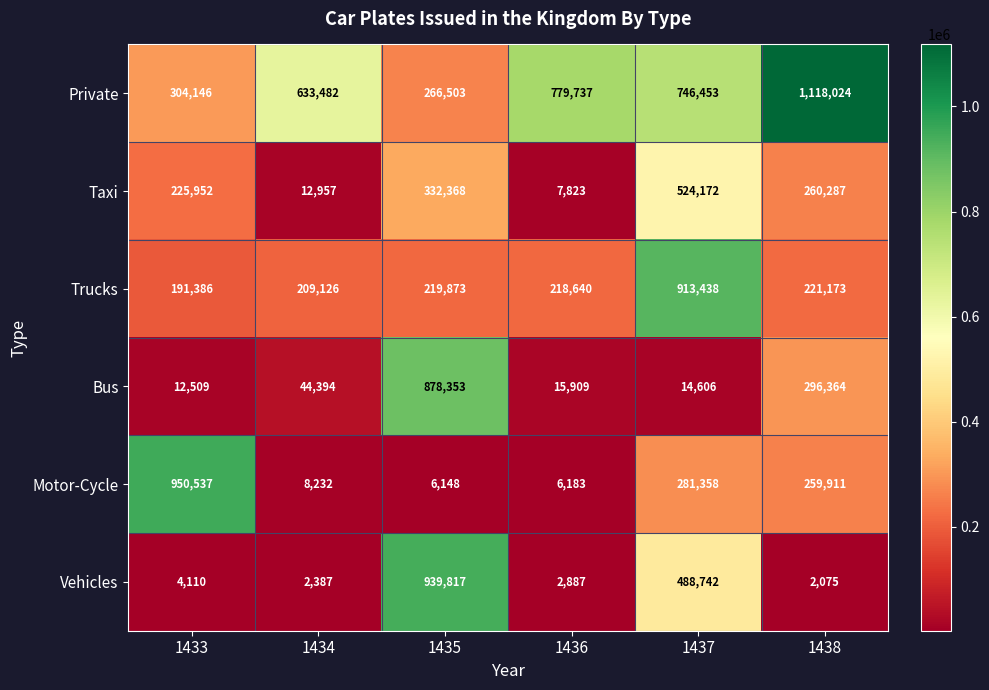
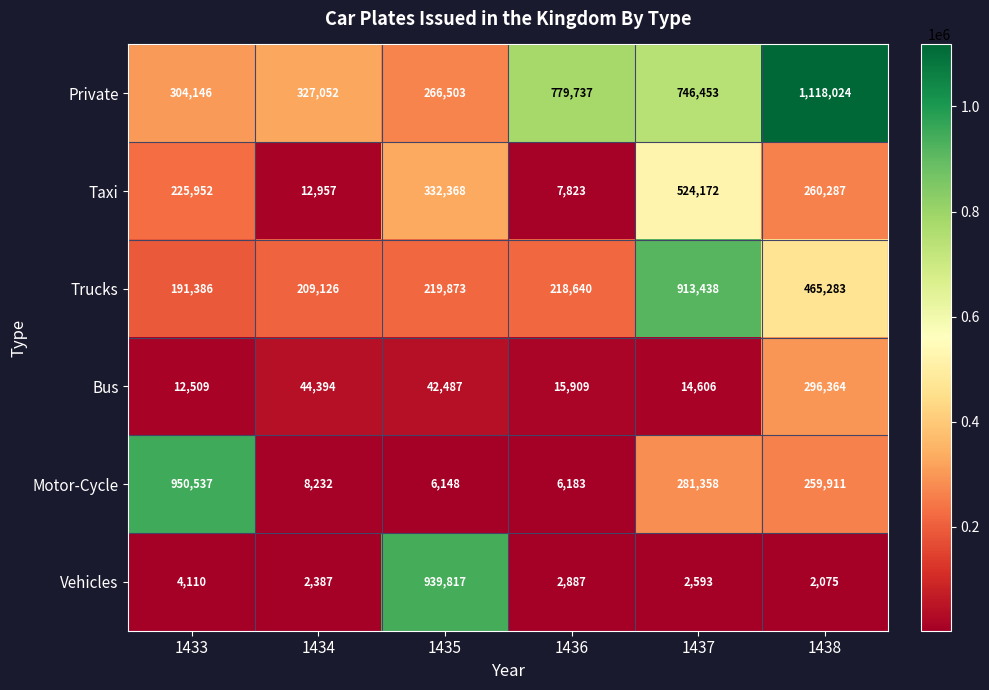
  {
    "Private": {
      "1433": "304,146",
-     "1434": "633,482",
+     "1434": "327,052",
      "1435": "266,503",
      "1436": "779,737",
      "1437": "746,453",
      "1438": "1,118,024"
    },
    "Taxi": {
      "1433": "225,952",
      "1434": "12,957",
      "1435": "332,368",
      "1436": "7,823",
      "1437": "524,172",
      "1438": "260,287"
    },
    "Trucks": {
      "1433": "191,386",
      "1434": "209,126",
      "1435": "219,873",
      "1436": "218,640",
      "1437": "913,438",
-     "1438": "221,173"
+     "1438": "465,283"
    },
    "Bus": {
      "1433": "12,509",
      "1434": "44,394",
-     "1435": "878,353",
+     "1435": "42,487",
      "1436": "15,909",
      "1437": "14,606",
      "1438": "296,364"
    },
    "Motor-Cycle": {
      "1433": "950,537",
      "1434": "8,232",
      "1435": "6,148",
      "1436": "6,183",
      "1437": "281,358",
      "1438": "259,911"
    },
    "Vehicles": {
      "1433": "4,110",
      "1434": "2,387",
      "1435": "939,817",
      "1436": "2,887",
-     "1437": "488,742",
+     "1437": "2,593",
      "1438": "2,075"
    }
  }
